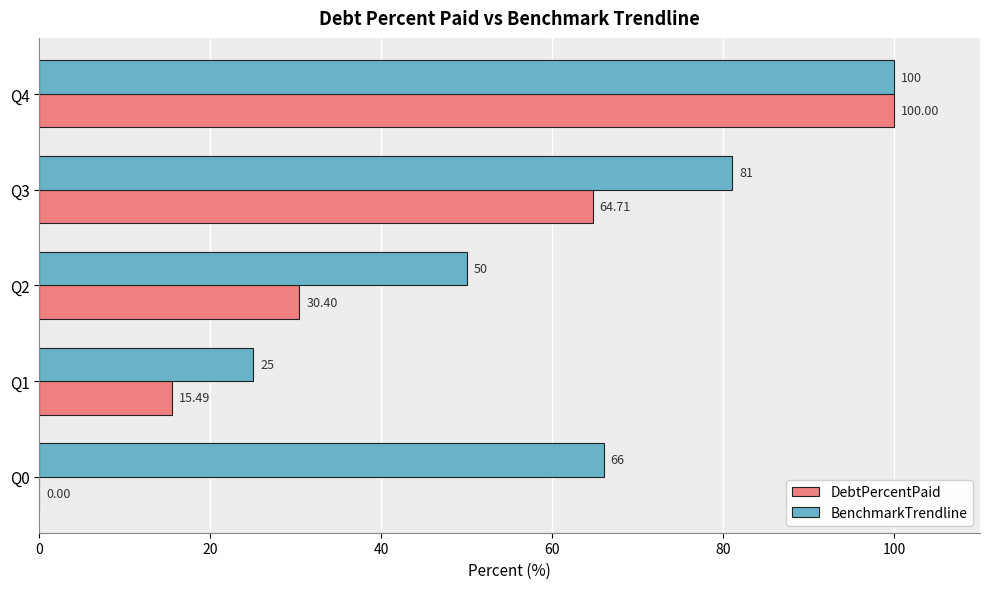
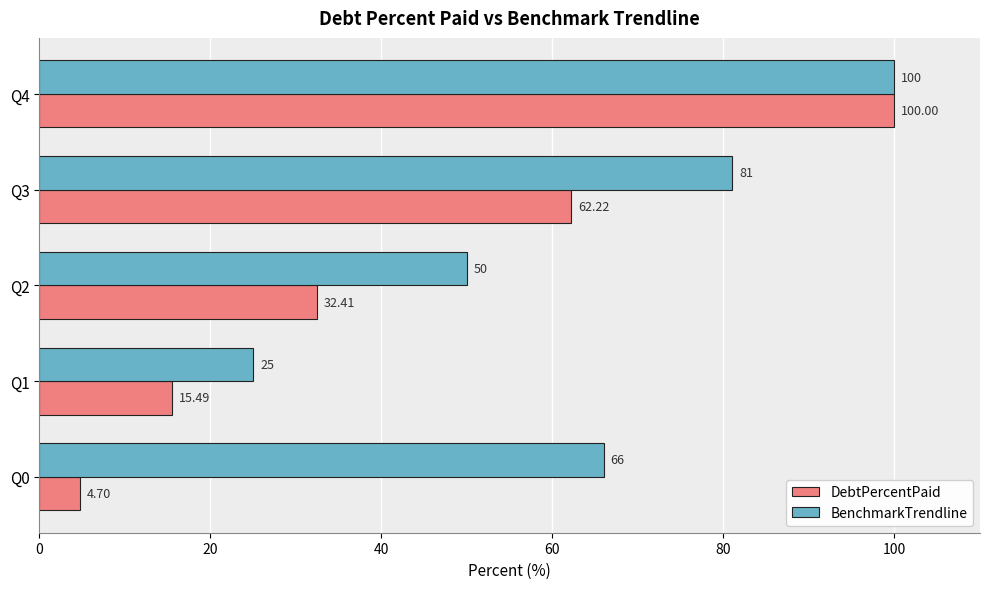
  {
    "DebtPercentPaid": {
      "Q4": 100.00,
-     "Q3": 64.71,
-     "Q2": 30.40,
+     "Q3": 62.22,
+     "Q2": 32.41,
      "Q1": 15.49,
-     "Q0": 0.00
+     "Q0": 4.70
    },
    "BenchmarkTrendline": {
      "Q4": 100,
      "Q3": 81,
      "Q2": 50,
      "Q1": 25,
      "Q0": 66
    }
  }
